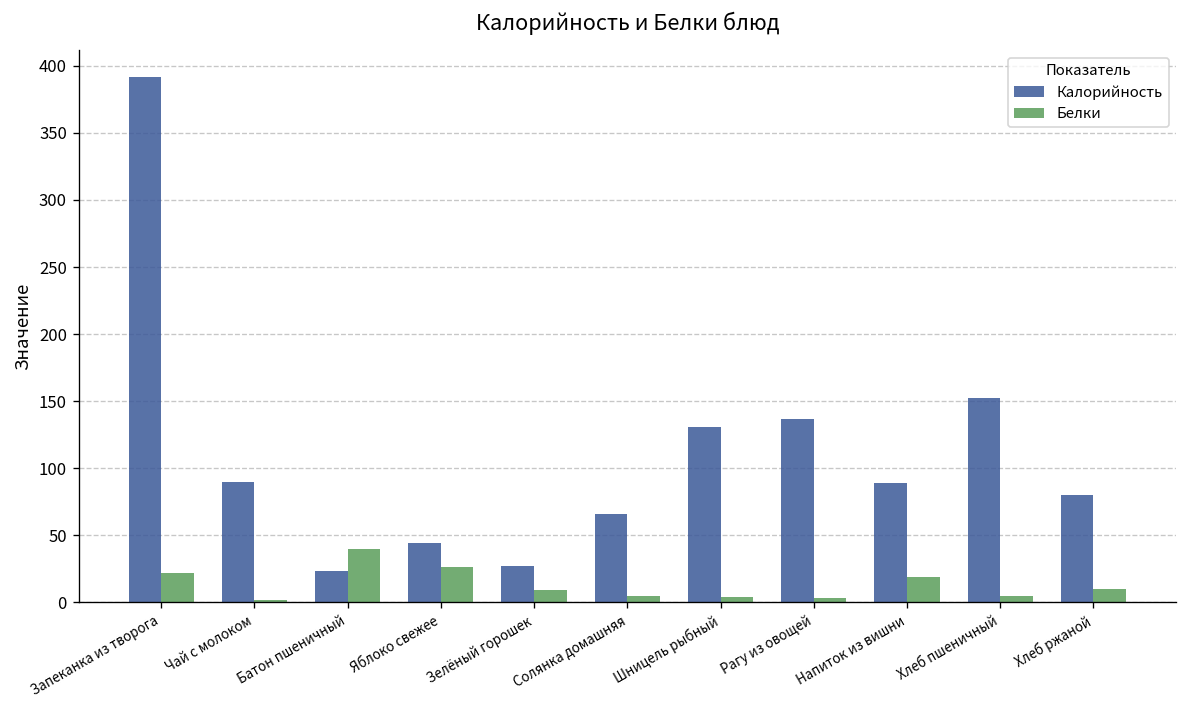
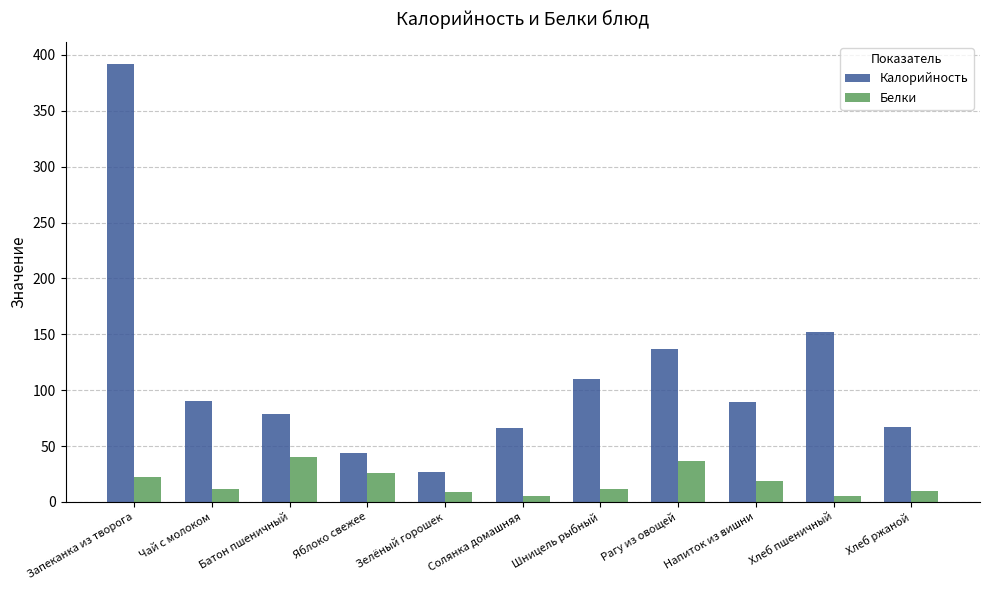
  {
    "Калорийность": {
      "Запеканка из творога": 392,
      "Чай с молоком": 90,
-     "Батон пшеничный": 23,
+     "Батон пшеничный": 79,
      "Яблоко свежее": 44,
      "Зелёный горошек": 27,
      "Солянка домашняя": 66,
-     "Шницель рыбный": 131,
+     "Шницель рыбный": 110,
      "Рагу из овощей": 137,
      "Напиток из вишни": 89,
      "Хлеб пшеничный": 152,
-     "Хлеб ржаной": 80
+     "Хлеб ржаной": 67
    },
    "Белки": {
      "Запеканка из творога": 22,
-     "Чай с молоком": 2,
+     "Чай с молоком": 12,
      "Батон пшеничный": 40,
      "Яблоко свежее": 26,
      "Зелёный горошек": 9,
      "Солянка домашняя": 5,
-     "Шницель рыбный": 4,
-     "Рагу из овощей": 3,
+     "Шницель рыбный": 12,
+     "Рагу из овощей": 37,
      "Напиток из вишни": 19,
      "Хлеб пшеничный": 5,
      "Хлеб ржаной": 10
    }
  }
